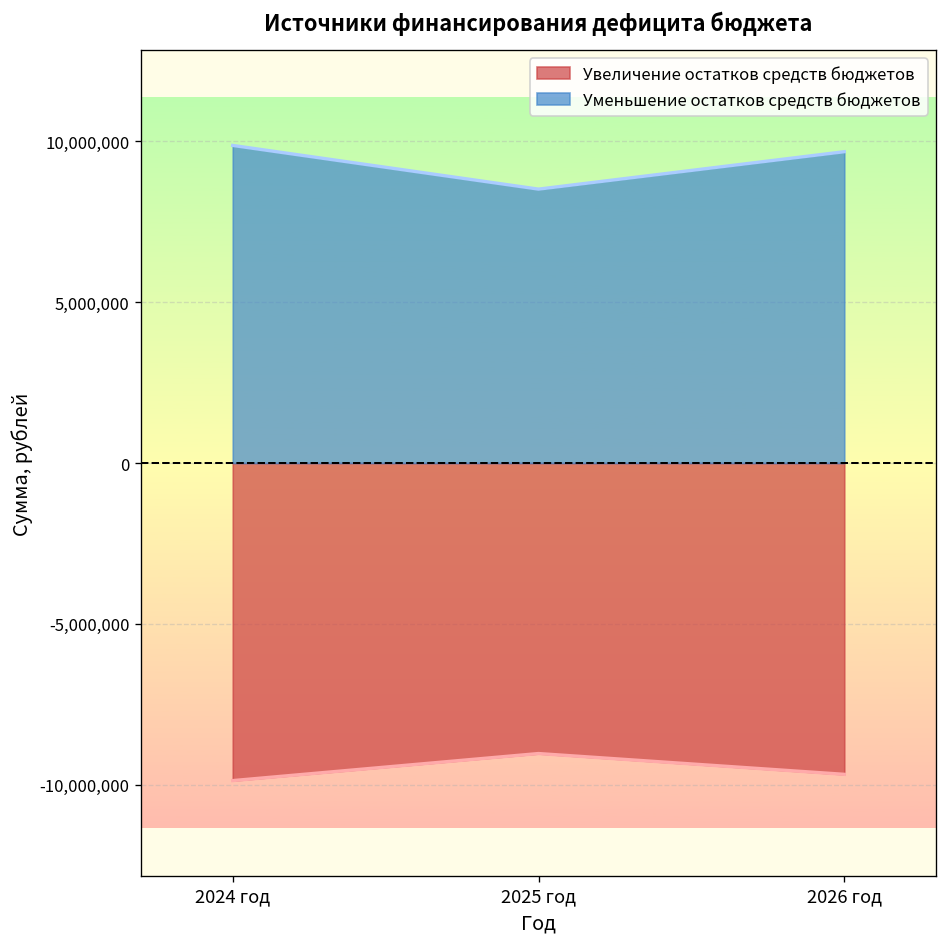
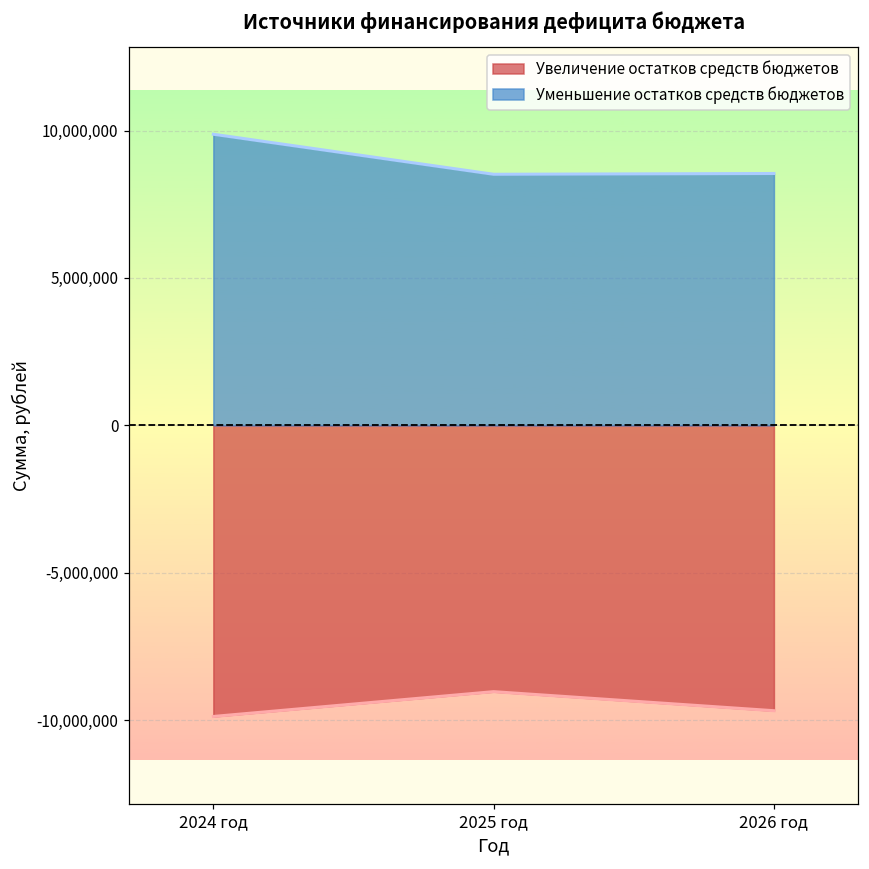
  {
    "Уменьшение остатков средств бюджетов": {
      "2024 год": "9,900,000",
      "2025 год": "8,500,000",
-     "2026 год": "9,700,000"
+     "2026 год": "8,500,000"
    }
  }
